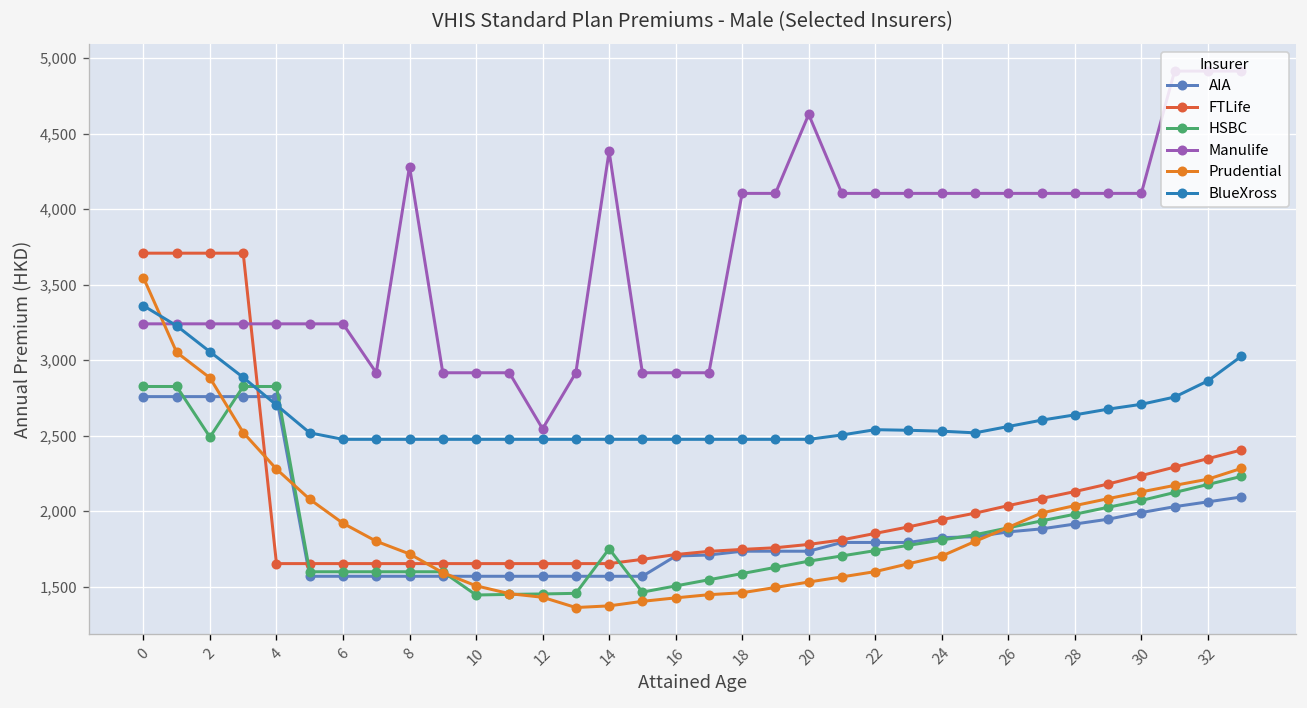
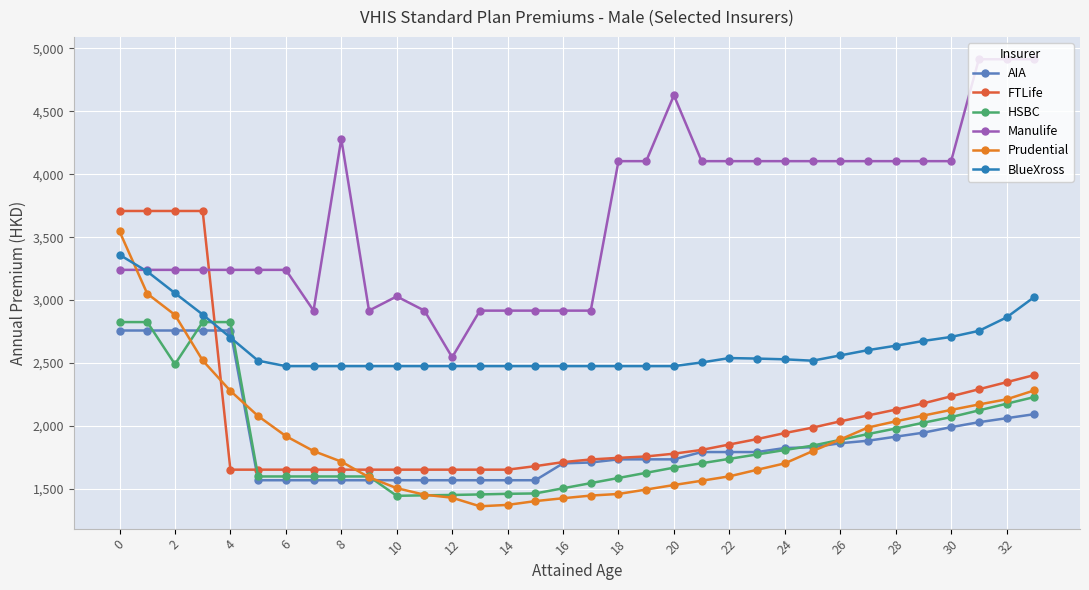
  {
    "HSBC": {
      "0": "2,830",
      "2": "2,490",
      "4": "2,830",
      "6": "1,600",
      "8": "1,600",
      "10": "1,440",
      "12": "1,450",
-     "14": "1,750",
+     "14": "1,460",
      "16": "1,500",
      "18": "1,590",
      "20": "1,670",
      "22": "1,740",
      "28": "1,980",
      "30": "2,070",
      "32": "2,180"
    },
    "Manulife": {
      "0": "3,240",
      "2": "3,240",
      "4": "3,240",
      "6": "3,240",
      "8": "4,280",
-     "10": "2,920",
+     "10": "3,030",
      "12": "2,550",
-     "14": "4,380",
+     "14": "2,920",
      "16": "2,920",
      "18": "4,100",
      "20": "4,630",
      "22": "4,100",
      "24": "4,100",
      "26": "4,100",
      "28": "4,100",
      "30": "4,100"
    }
  }
